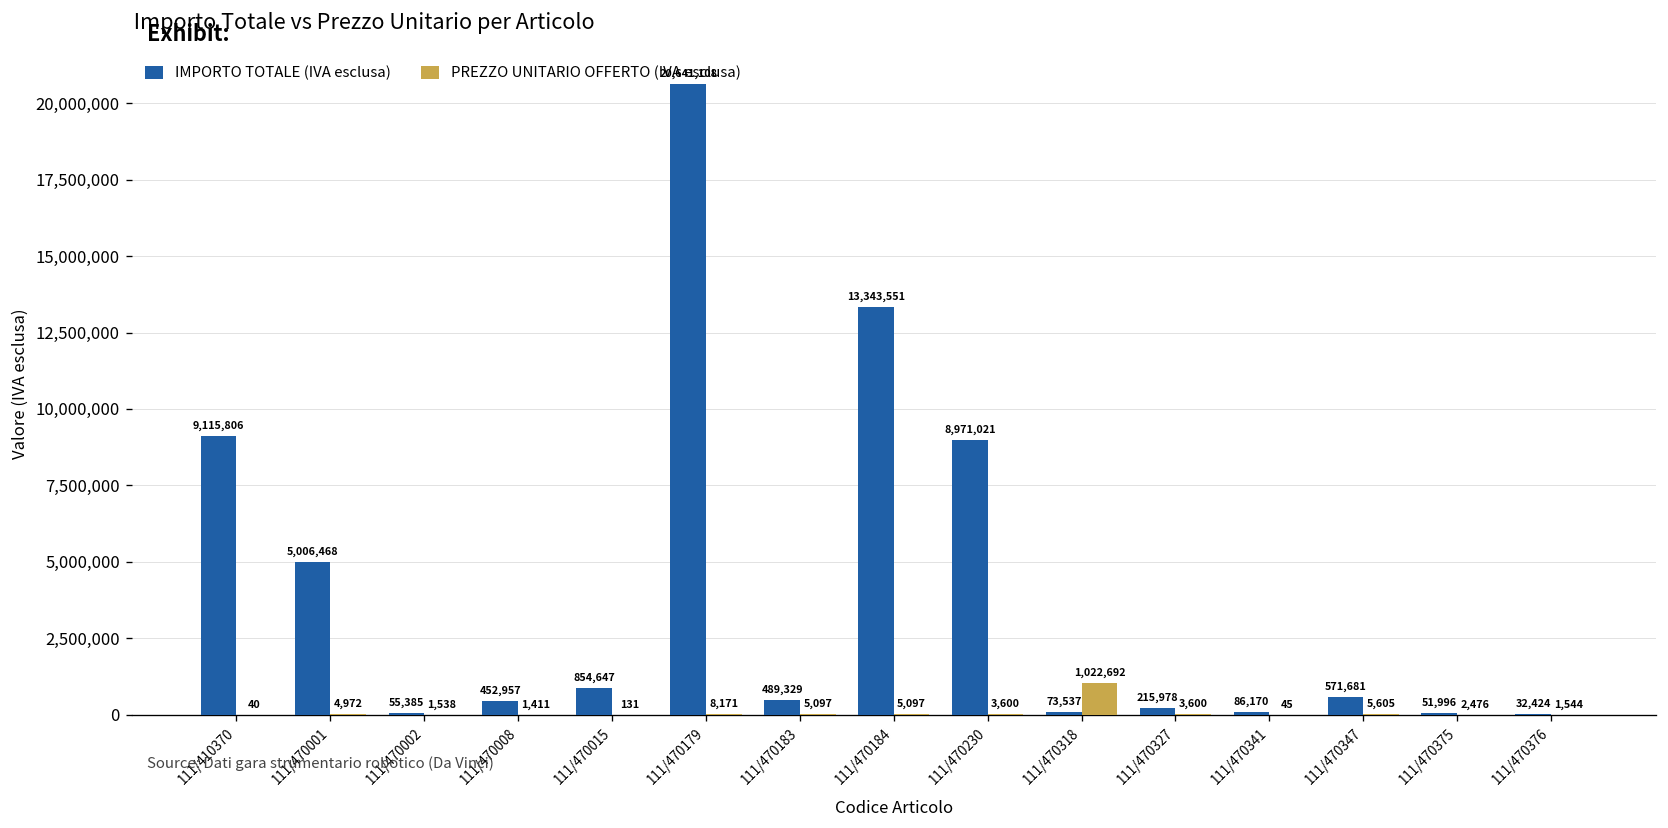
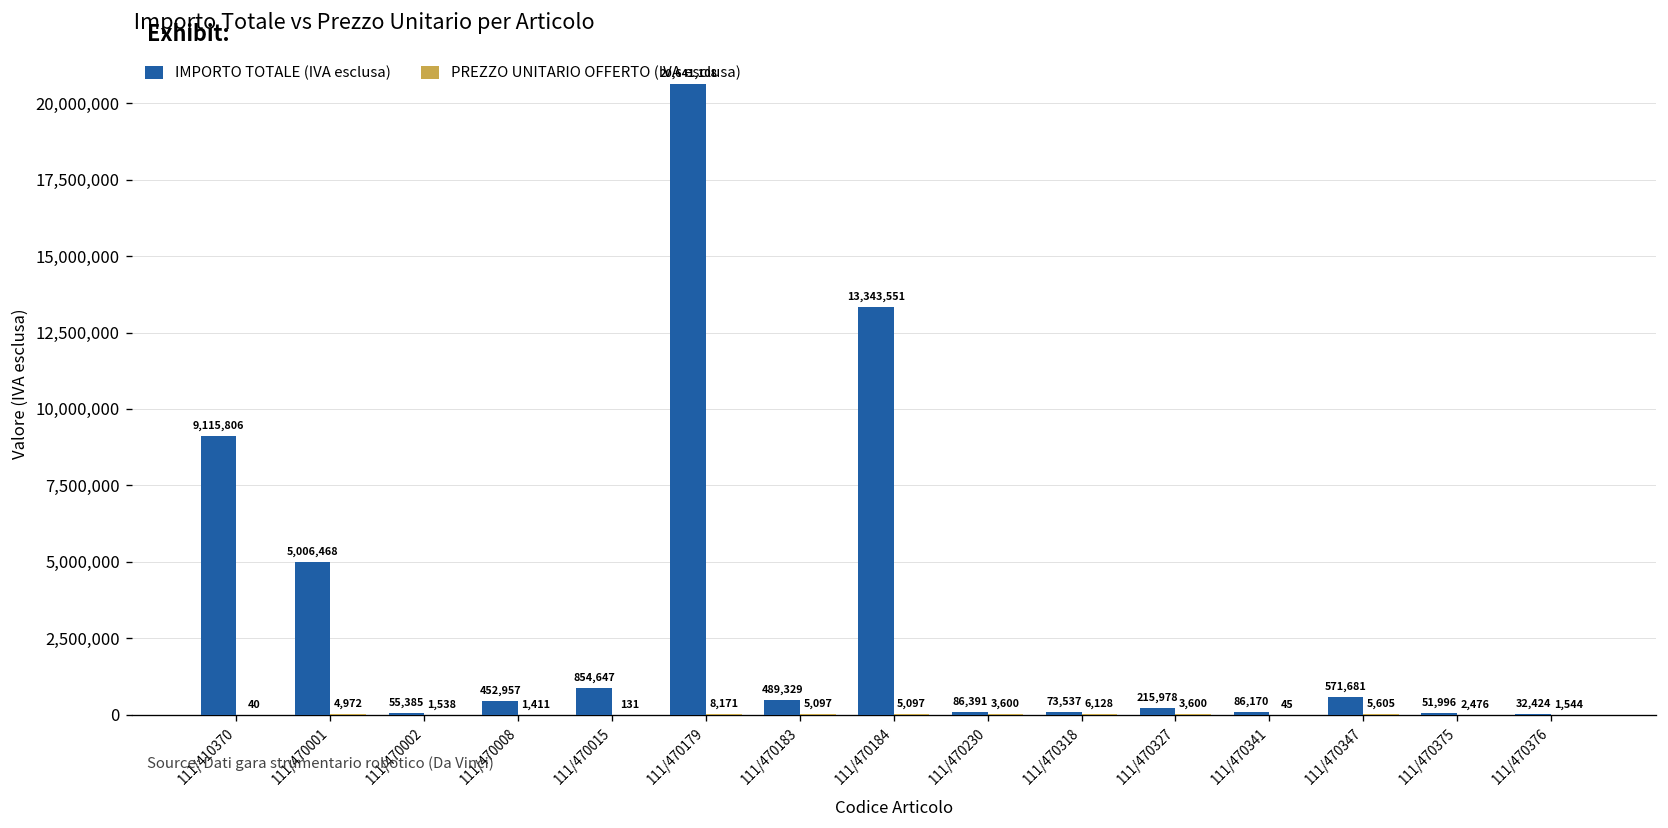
  {
    "IMPORTO TOTALE (IVA esclusa)": {
      "111/410370": "9,115,806",
      "111/470001": "5,006,468",
      "111/470002": "55,385",
      "111/470008": "452,957",
      "111/470015": "854,647",
      "111/470179": "20,641,108",
      "111/470183": "489,329",
      "111/470184": "13,343,551",
-     "111/470230": "8,971,021",
+     "111/470230": "86,391",
      "111/470318": "73,537",
      "111/470327": "215,978",
      "111/470341": "86,170",
      "111/470347": "571,681",
      "111/470375": "51,996",
      "111/470376": "32,424"
    },
    "PREZZO UNITARIO OFFERTO (IVA esclusa)": {
      "111/410370": "40",
      "111/470001": "4,972",
      "111/470002": "1,538",
      "111/470008": "1,411",
      "111/470015": "131",
      "111/470179": "8,171",
      "111/470183": "5,097",
      "111/470184": "5,097",
      "111/470230": "3,600",
-     "111/470318": "1,022,692",
+     "111/470318": "6,128",
      "111/470327": "3,600",
      "111/470341": "45",
      "111/470347": "5,605",
      "111/470375": "2,476",
      "111/470376": "1,544"
    }
  }
